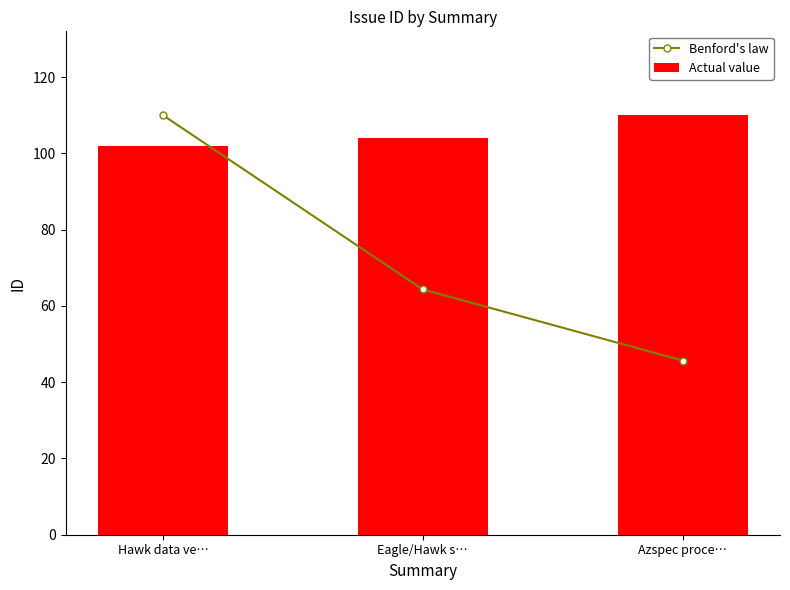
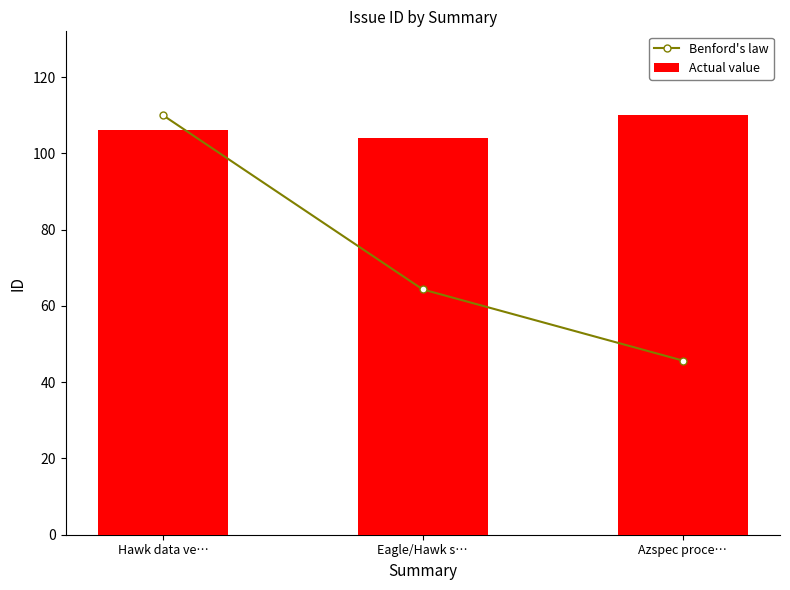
  {
    "Actual value": {
-     "Hawk data ve…": 102,
+     "Hawk data ve…": 106,
      "Eagle/Hawk s…": 104,
      "Azspec proce…": 110
    },
    "Benford's law": {
      "Hawk data ve…": 110,
      "Eagle/Hawk s…": 64,
      "Azspec proce…": 46
    }
  }
